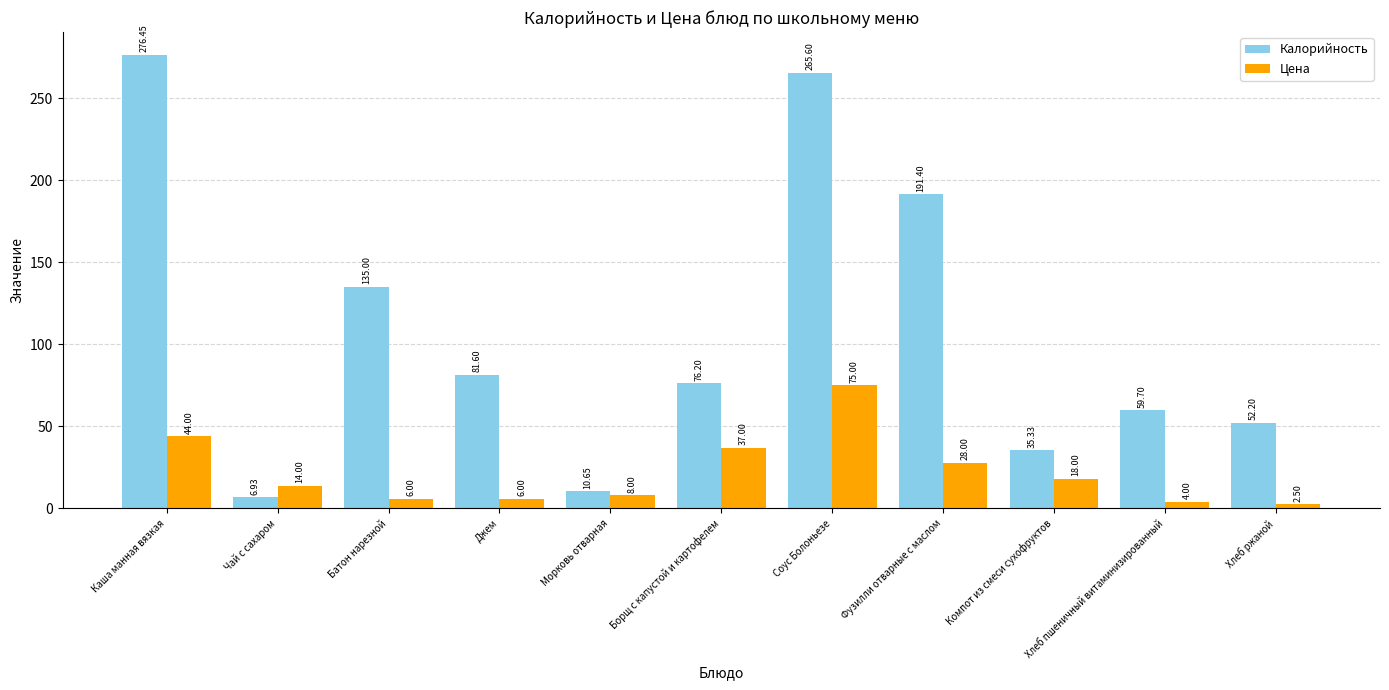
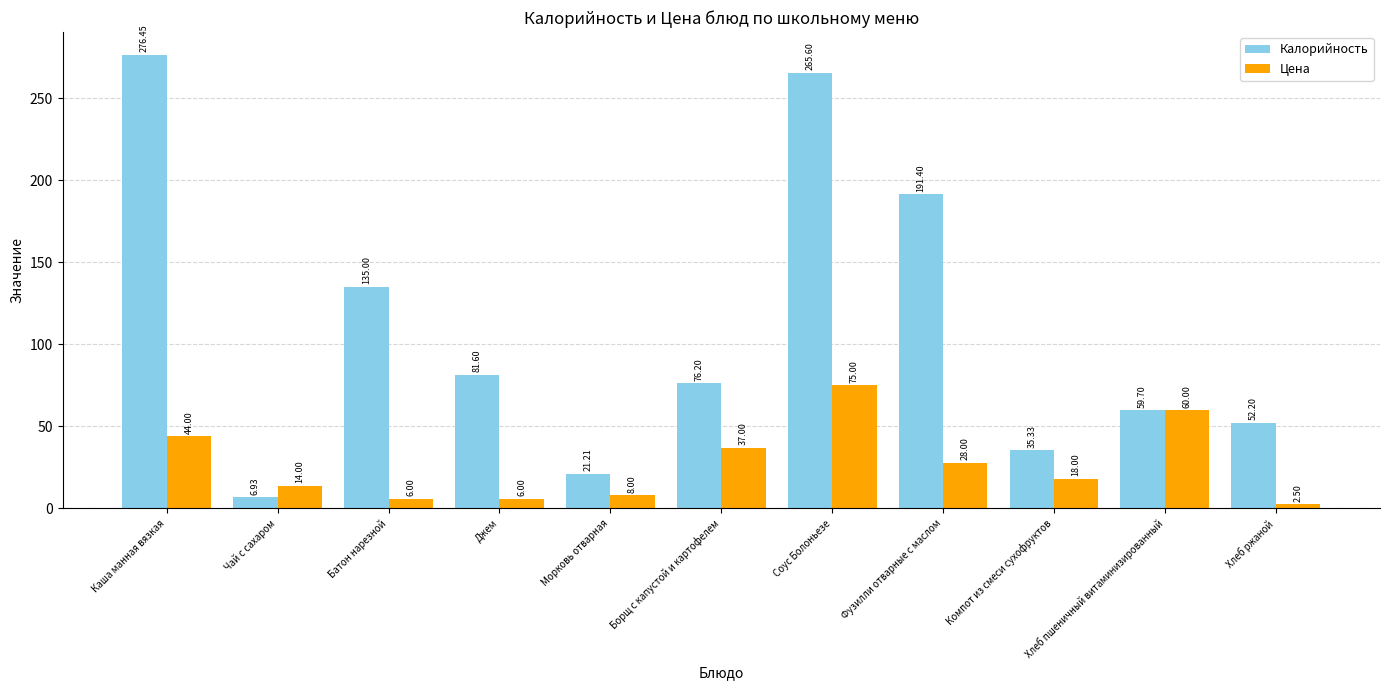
  {
    "Калорийность": {
      "Каша манная вязкая": 276.45,
      "Чай с сахаром": 6.93,
      "Батон нарезной": 135.00,
      "Джем": 81.60,
-     "Морковь отварная": 10.65,
+     "Морковь отварная": 21.21,
      "Борщ с капустой и картофелем": 76.20,
      "Соус Болоньезе": 265.60,
      "Фузилли отварные с маслом": 191.40,
      "Компот из смеси сухофруктов": 35.33,
      "Хлеб пшеничный витаминизированный": 59.70,
      "Хлеб ржаной": 52.20
    },
    "Цена": {
      "Каша манная вязкая": 44.00,
      "Чай с сахаром": 14.00,
      "Батон нарезной": 6.00,
      "Джем": 6.00,
      "Морковь отварная": 8.00,
      "Борщ с капустой и картофелем": 37.00,
      "Соус Болоньезе": 75.00,
      "Фузилли отварные с маслом": 28.00,
      "Компот из смеси сухофруктов": 18.00,
-     "Хлеб пшеничный витаминизированный": 4.00,
+     "Хлеб пшеничный витаминизированный": 60.00,
      "Хлеб ржаной": 2.50
    }
  }
